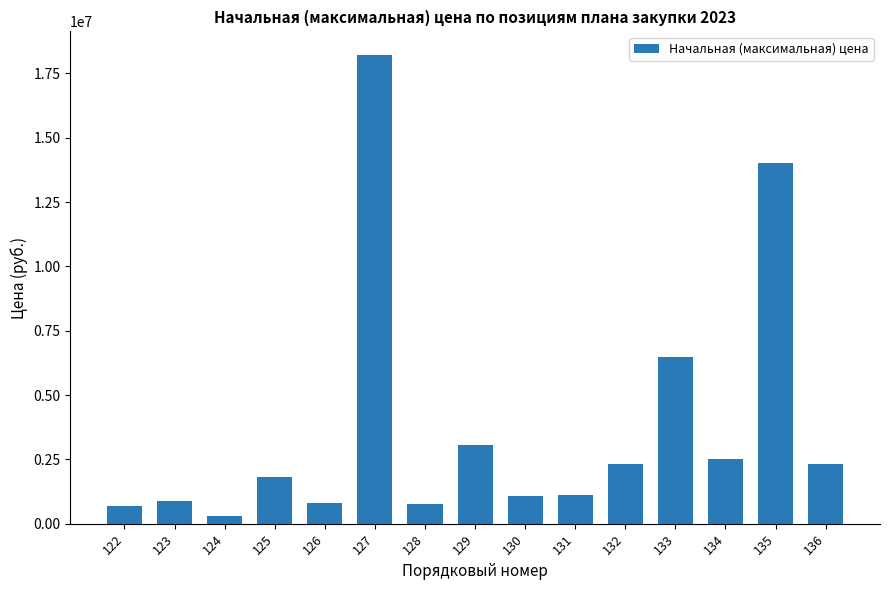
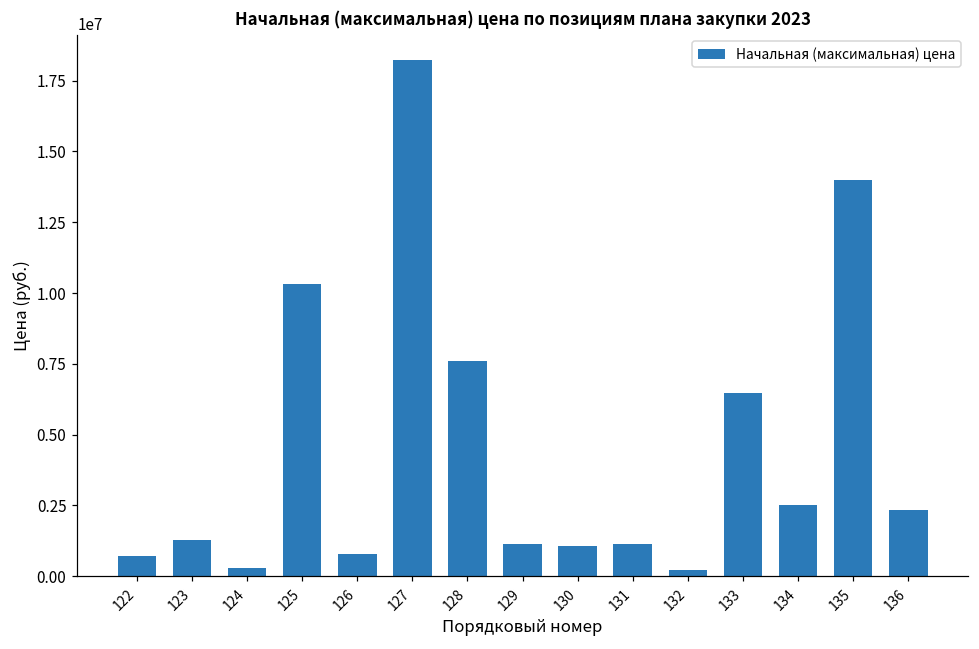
  {
    "122": 700000,
-   "123": 900000,
+   "123": 1300000,
    "124": 300000,
-   "125": 1800000,
+   "125": 10300000,
    "126": 800000,
    "127": 18200000,
-   "128": 700000,
-   "129": 3100000,
+   "128": 7600000,
+   "129": 1100000,
    "130": 1100000,
    "131": 1100000,
-   "132": 2300000,
+   "132": 200000,
    "133": 6500000,
    "134": 2500000,
    "135": 14000000,
    "136": 2300000
  }
